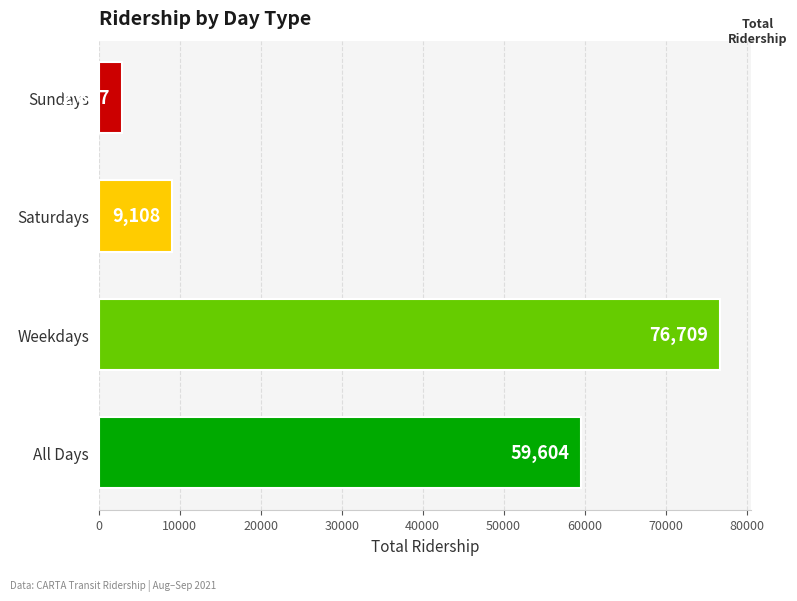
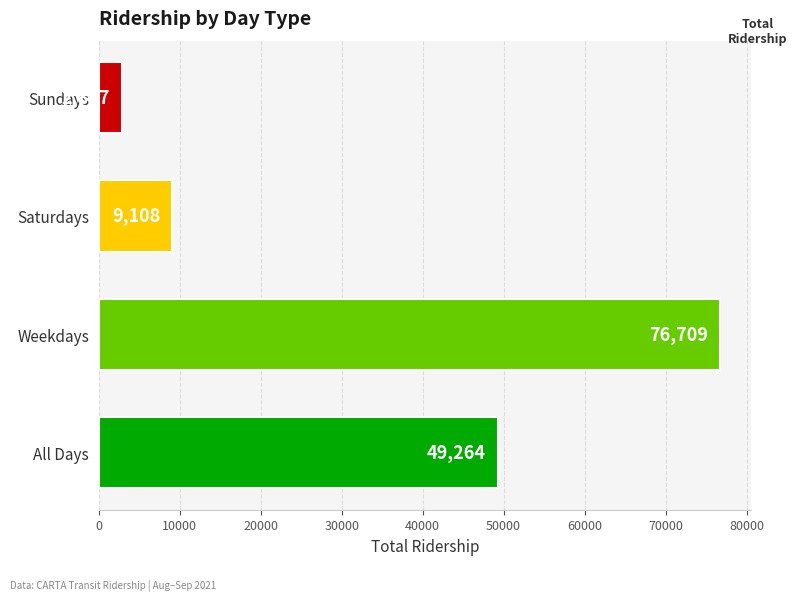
  {
    "Saturdays": "9,108",
    "Weekdays": "76,709",
-   "All Days": "59,604"
+   "All Days": "49,264"
  }
